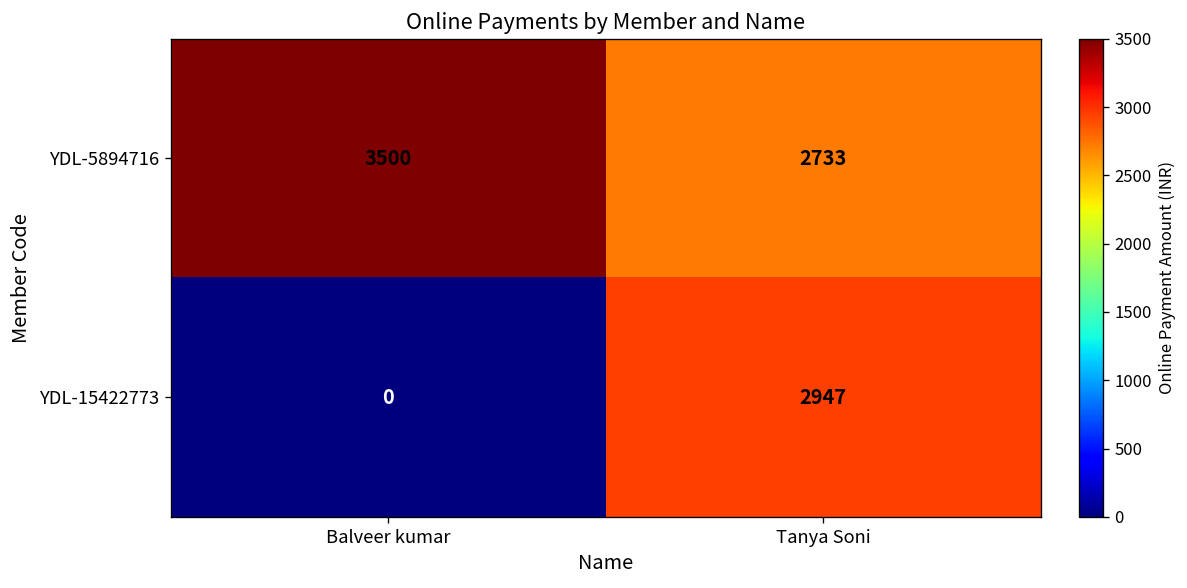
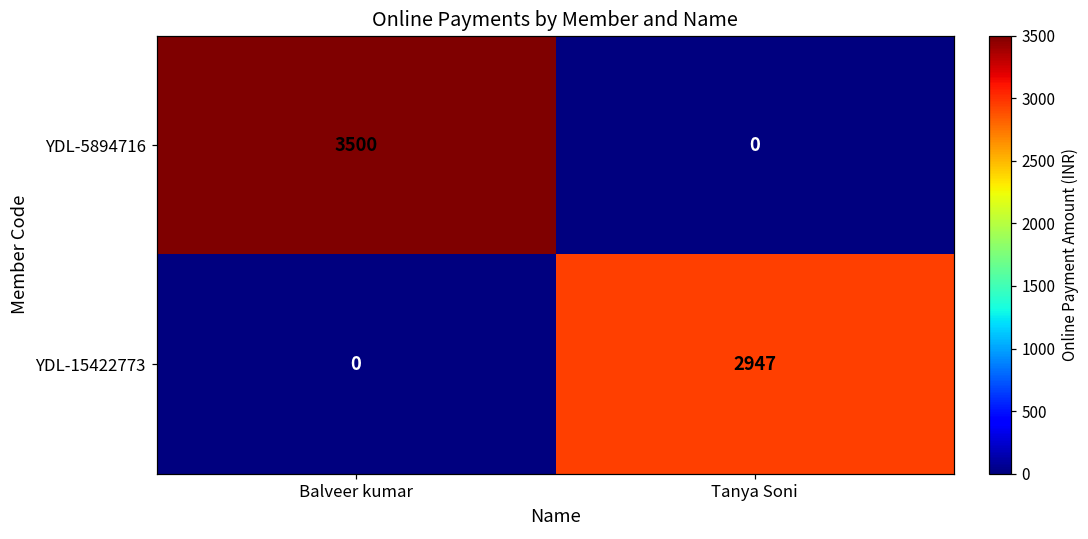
  {
    "YDL-5894716": {
      "Balveer kumar": 3500,
-     "Tanya Soni": 2733
+     "Tanya Soni": 0
    },
    "YDL-15422773": {
      "Balveer kumar": 0,
      "Tanya Soni": 2947
    }
  }
